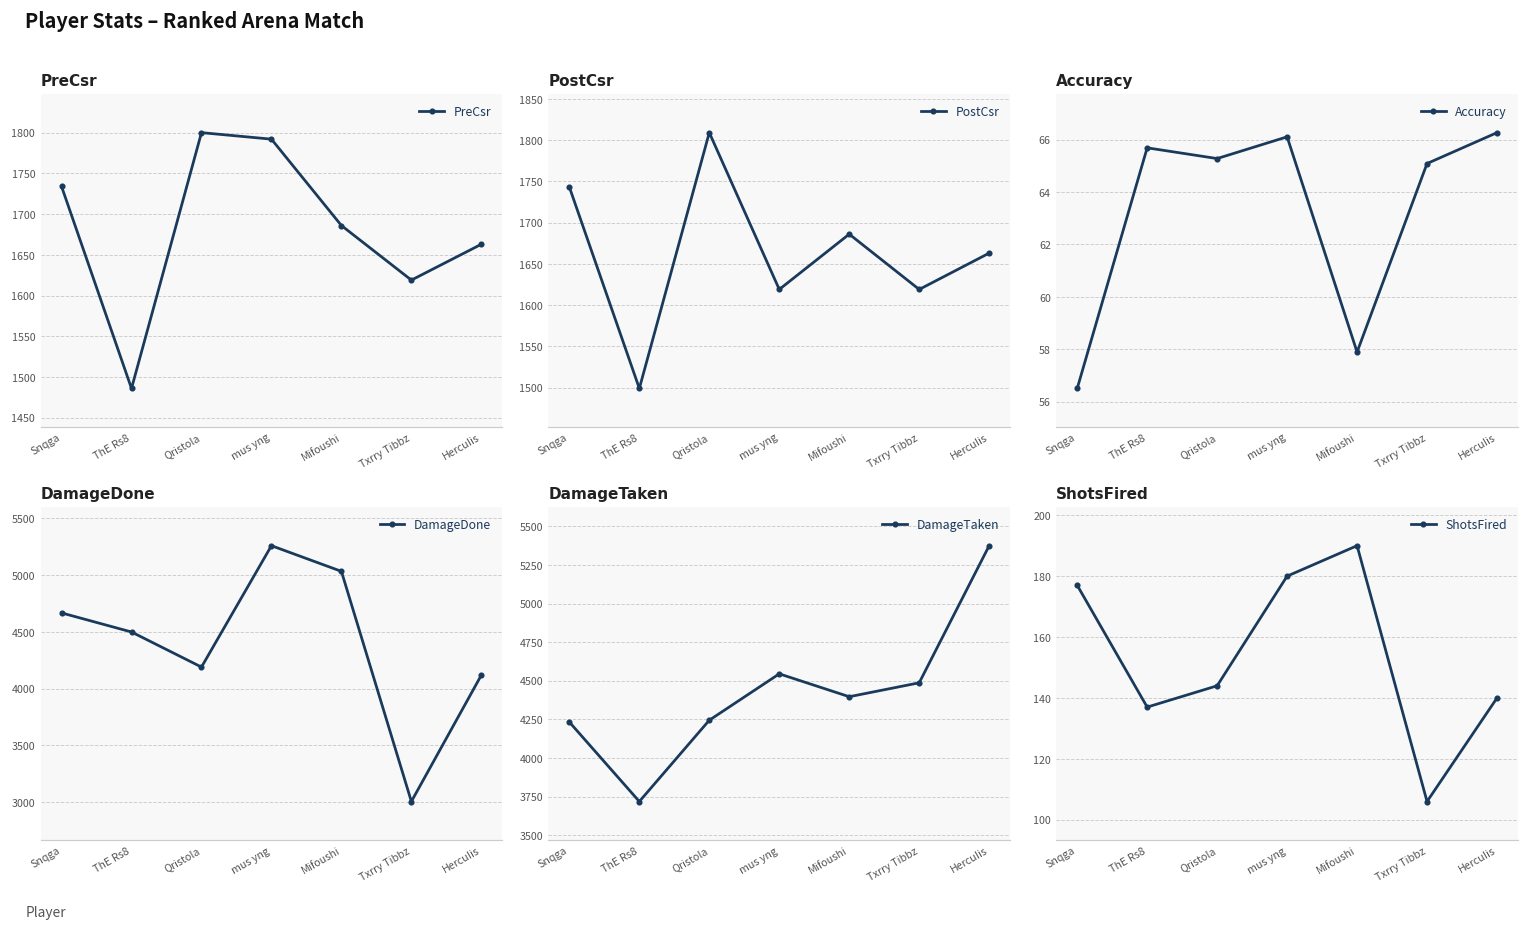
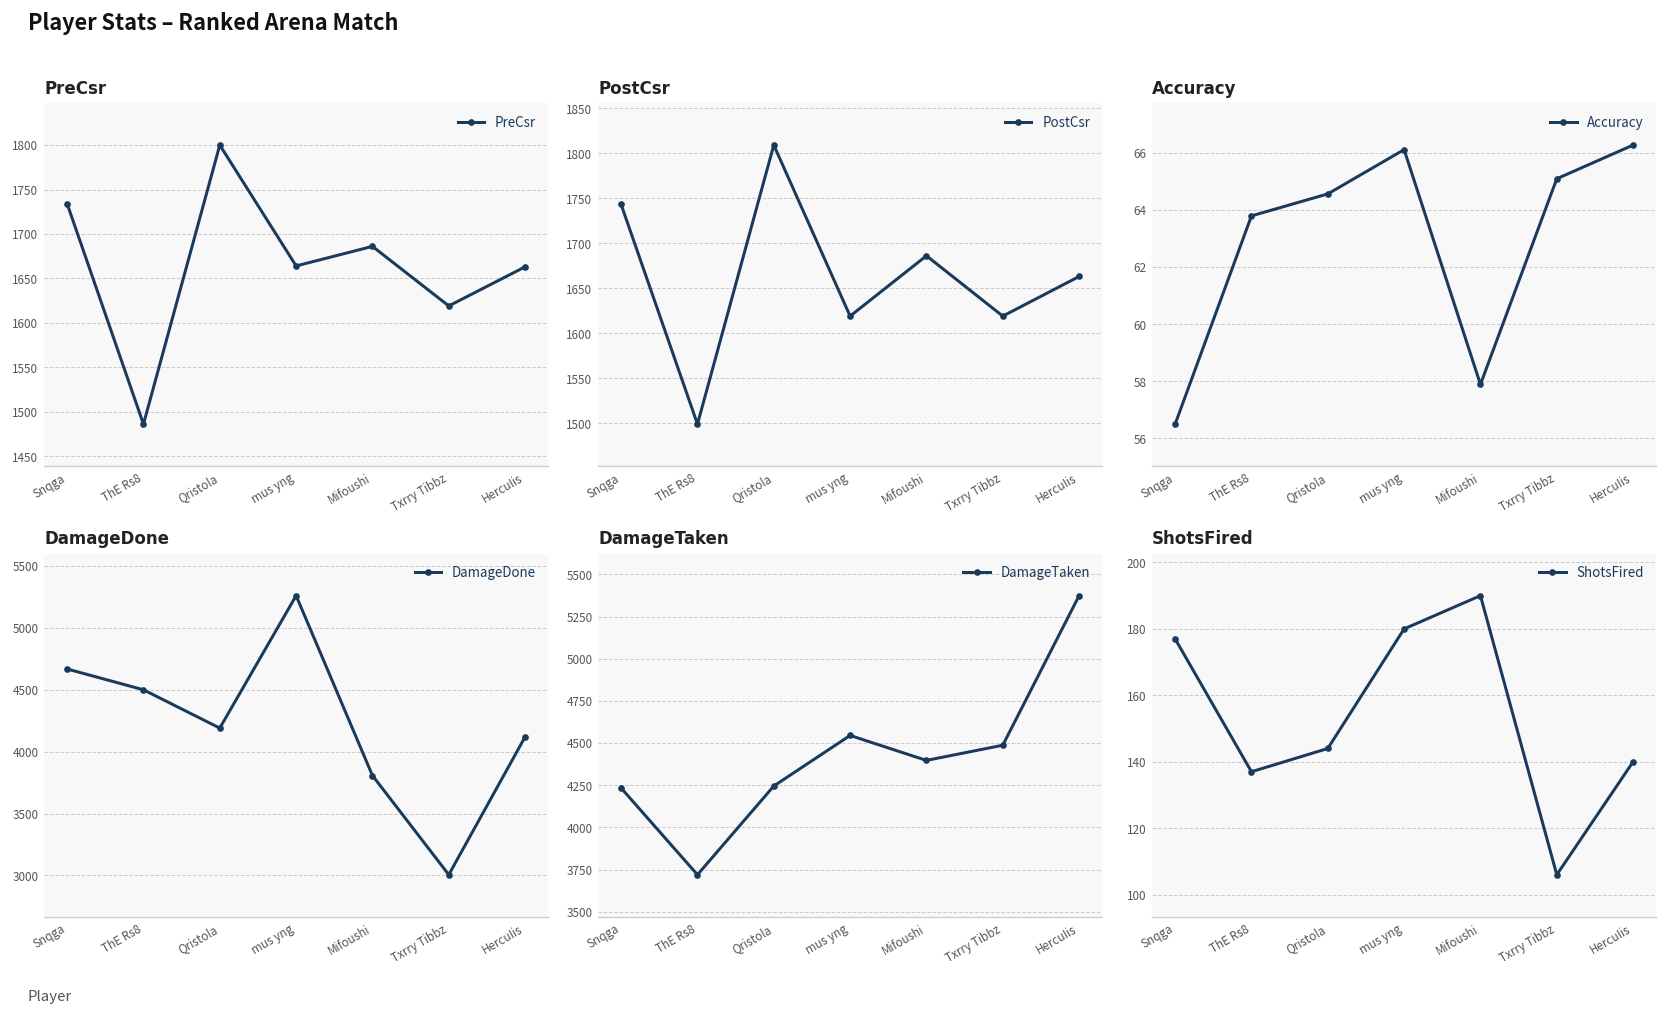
  {
    "PreCsr": {
      "Snqga": 1730,
      "ThE Rs8": 1490,
      "Qristola": 1800,
-     "mus yng": 1790,
+     "mus yng": 1660,
      "Mifoushi": 1690,
      "Txrry Tibbz": 1620,
      "HercuIis": 1660
    },
    "PostCsr": {
      "Snqga": 1740,
      "ThE Rs8": 1500,
      "Qristola": 1810,
      "mus yng": 1620,
      "Mifoushi": 1690,
      "Txrry Tibbz": 1620,
      "HercuIis": 1660
    },
    "Accuracy": {
      "Snqga": 56.5,
-     "ThE Rs8": 65.7,
-     "Qristola": 65.3,
+     "ThE Rs8": 63.8,
+     "Qristola": 64.6,
      "mus yng": 66.1,
      "Mifoushi": 57.9,
      "Txrry Tibbz": 65.1,
      "HercuIis": 66.3
    },
    "DamageDone": {
      "Snqga": 4670,
      "ThE Rs8": 4500,
      "Qristola": 4190,
      "mus yng": 5260,
-     "Mifoushi": 5030,
+     "Mifoushi": 3810,
      "Txrry Tibbz": 3010,
      "HercuIis": 4120
    },
    "DamageTaken": {
      "Snqga": 4230,
      "ThE Rs8": 3720,
      "Qristola": 4250,
      "mus yng": 4550,
      "Mifoushi": 4400,
      "Txrry Tibbz": 4490,
      "HercuIis": 5370
    },
    "ShotsFired": {
      "Snqga": 177,
      "ThE Rs8": 137,
      "Qristola": 144,
      "mus yng": 180,
      "Mifoushi": 190,
      "Txrry Tibbz": 106,
      "HercuIis": 140
    }
  }
